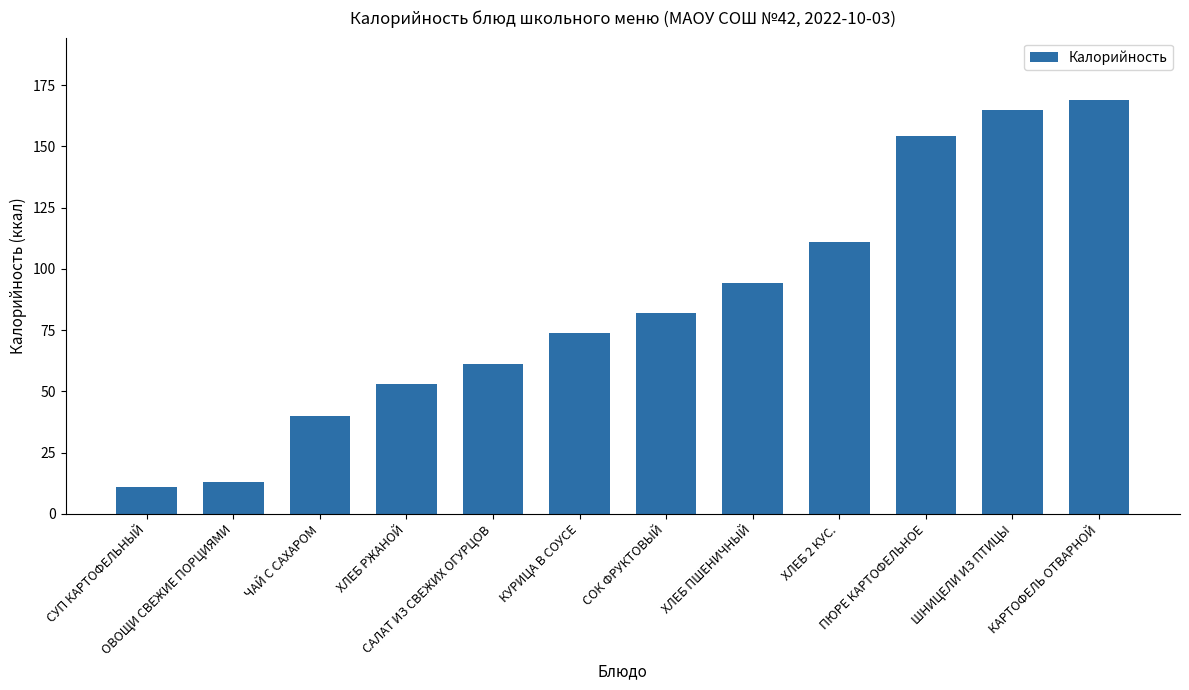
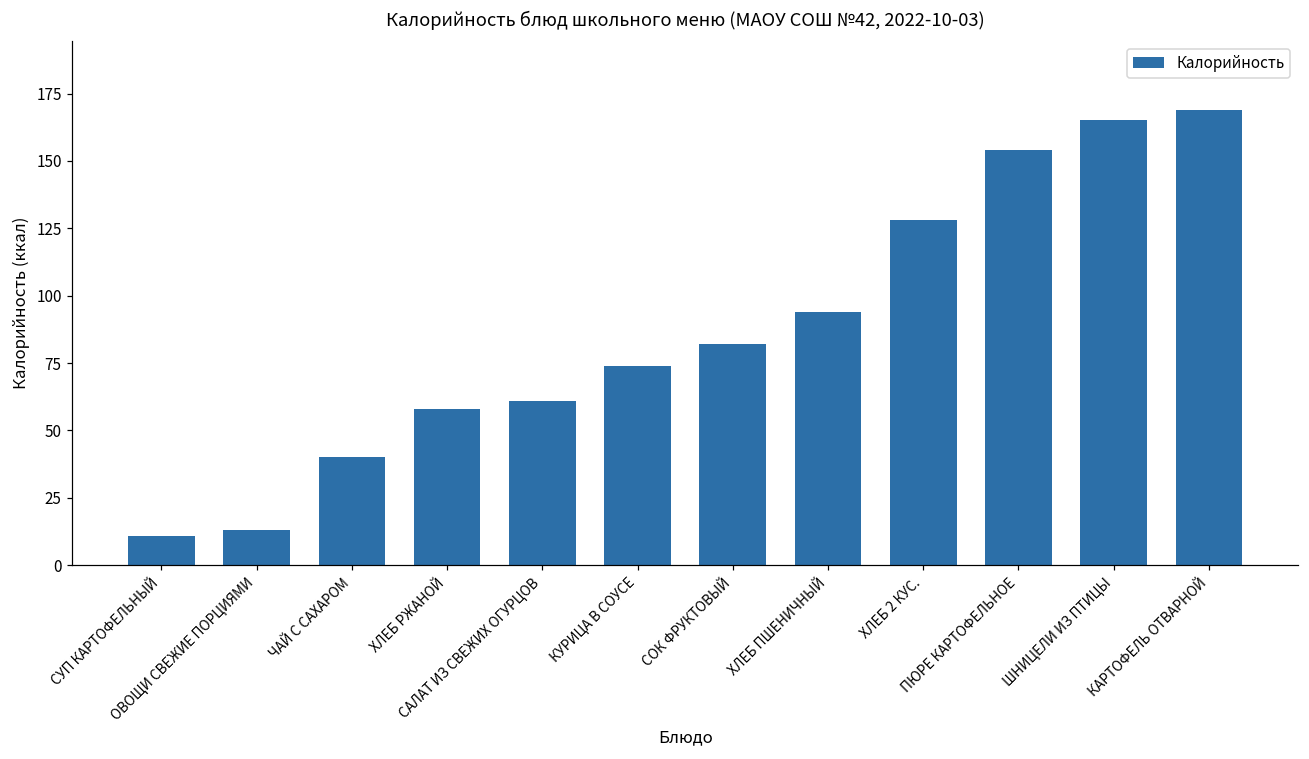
  {
    "СУП КАРТОФЕЛЬНЫЙ": 11,
    "ОВОЩИ СВЕЖИЕ ПОРЦИЯМИ": 13,
    "ЧАЙ С САХАРОМ": 40,
-   "ХЛЕБ РЖАНОЙ": 53,
+   "ХЛЕБ РЖАНОЙ": 58,
    "САЛАТ ИЗ СВЕЖИХ ОГУРЦОВ": 61,
    "КУРИЦА В СОУСЕ": 74,
    "СОК ФРУКТОВЫЙ": 82,
    "ХЛЕБ ПШЕНИЧНЫЙ": 94,
-   "ХЛЕБ 2 КУС.": 111,
+   "ХЛЕБ 2 КУС.": 128,
    "ПЮРЕ КАРТОФЕЛЬНОЕ": 154,
    "ШНИЦЕЛИ ИЗ ПТИЦЫ": 165,
    "КАРТОФЕЛЬ ОТВАРНОЙ": 169
  }
